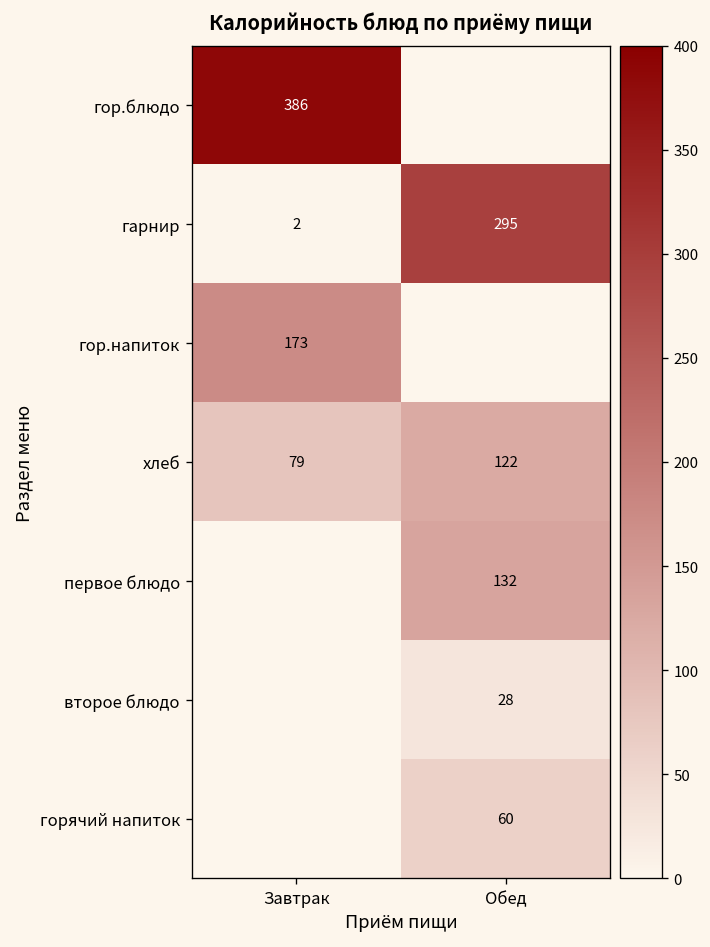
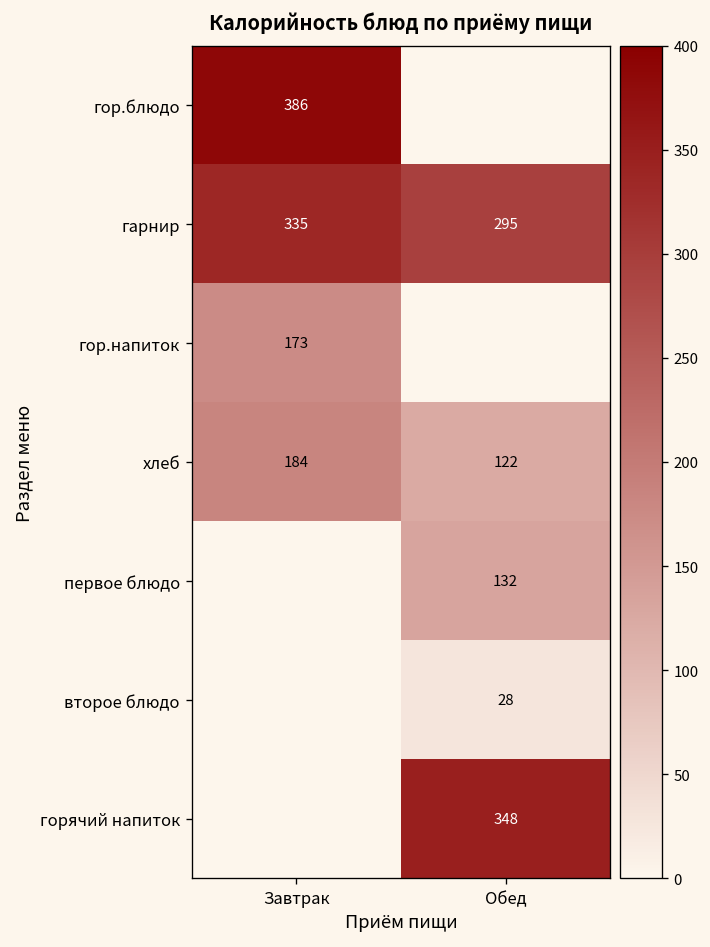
  {
    "гор.блюдо": {
      "Завтрак": 386
    },
    "гарнир": {
-     "Завтрак": 2,
+     "Завтрак": 335,
      "Обед": 295
    },
    "гор.напиток": {
      "Завтрак": 173
    },
    "хлеб": {
-     "Завтрак": 79,
+     "Завтрак": 184,
      "Обед": 122
    },
    "первое блюдо": {
      "Обед": 132
    },
    "второе блюдо": {
      "Обед": 28
    },
    "горячий напиток": {
-     "Обед": 60
+     "Обед": 348
    }
  }
